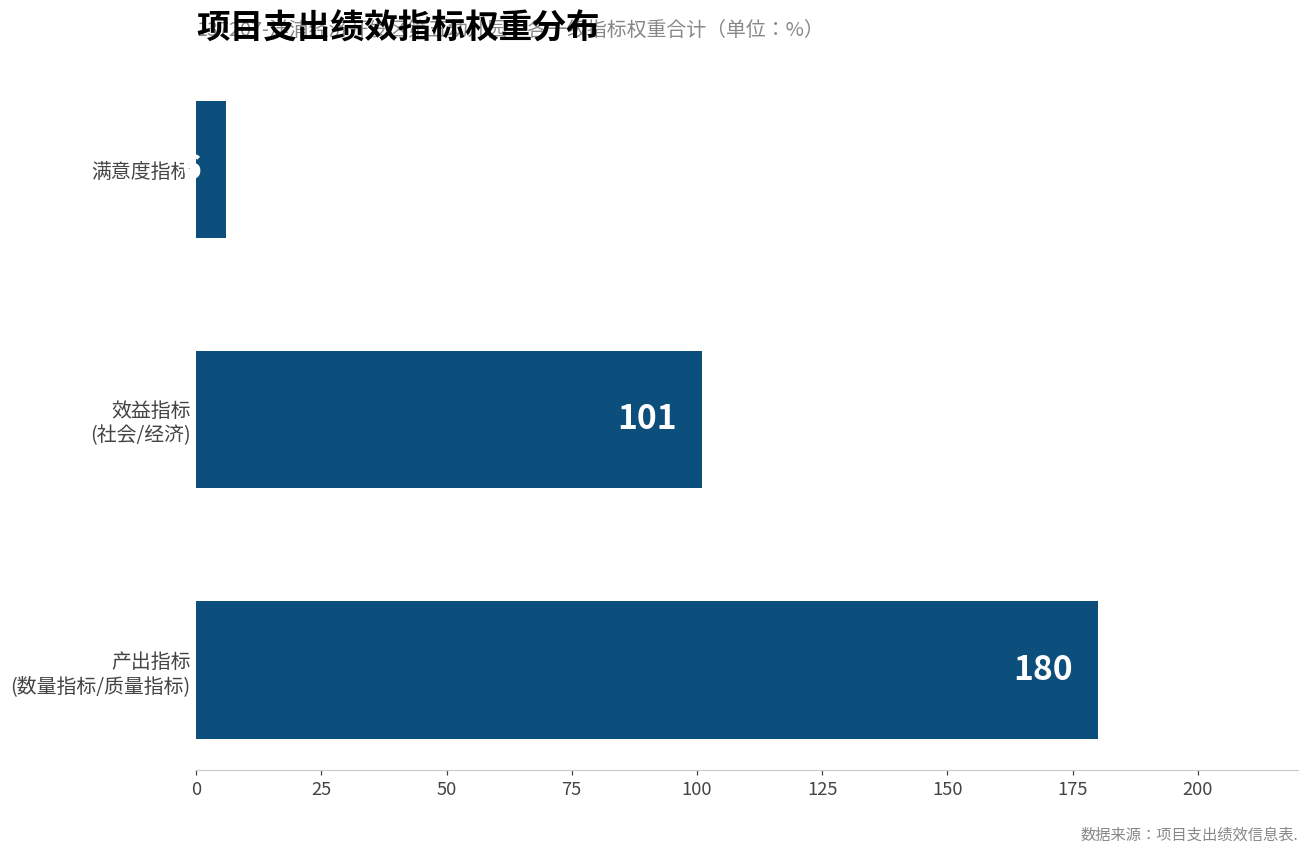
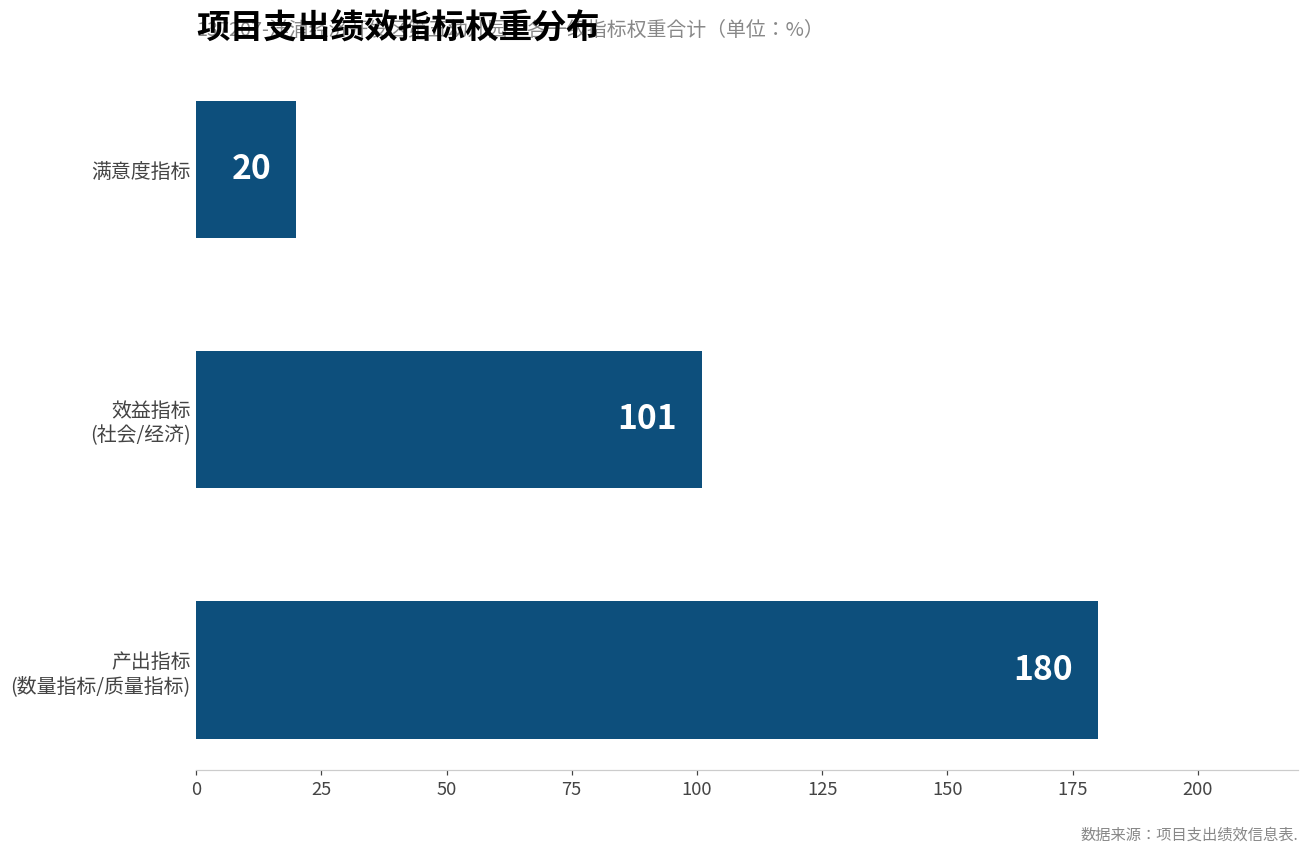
  {
-   "满意度指标": 6
+   "满意度指标": 20
  }
